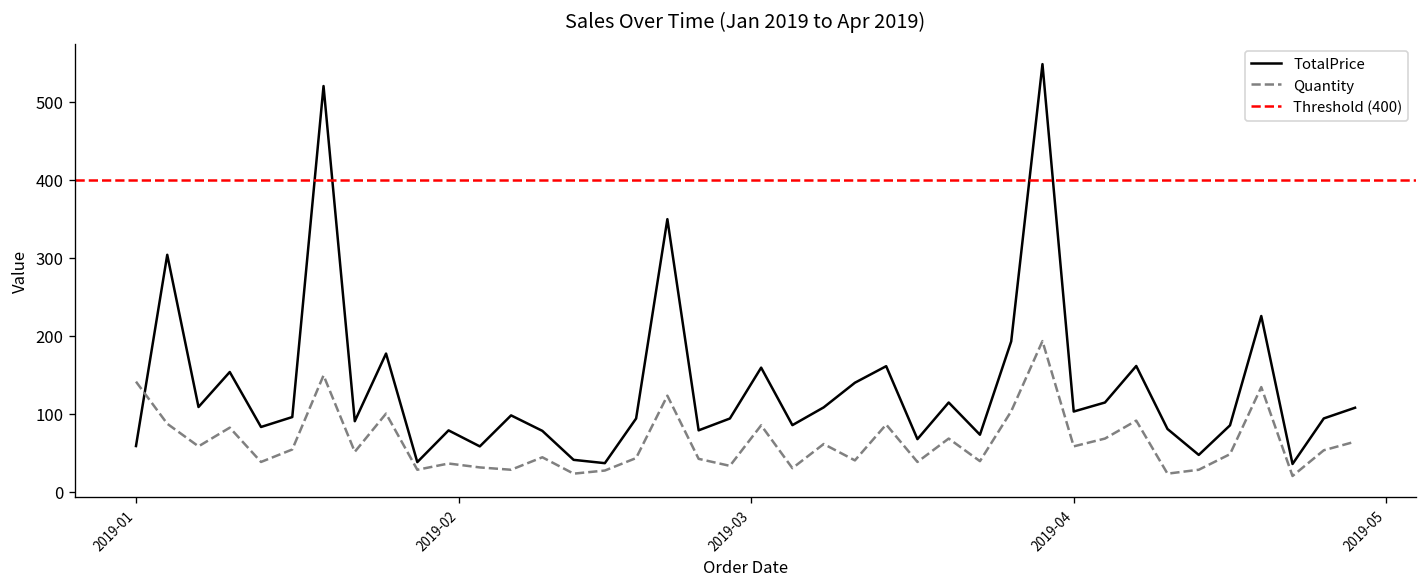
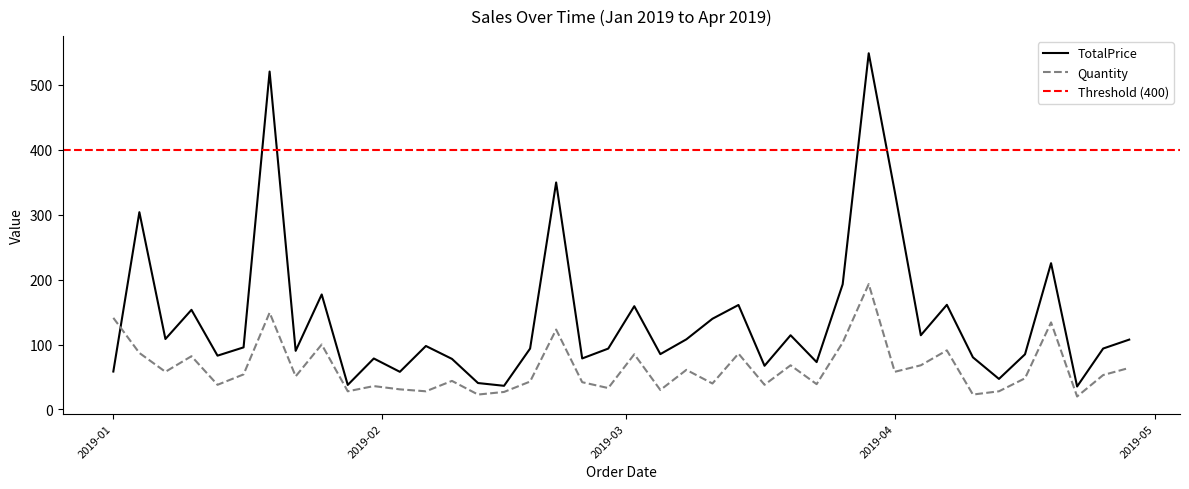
  {
    "TotalPrice": {
      "2019-01": 60,
-     "2019-04": 100
+     "2019-04": 340
    },
    "Quantity": {
      "2019-01": 140,
      "2019-04": 60
    }
  }
